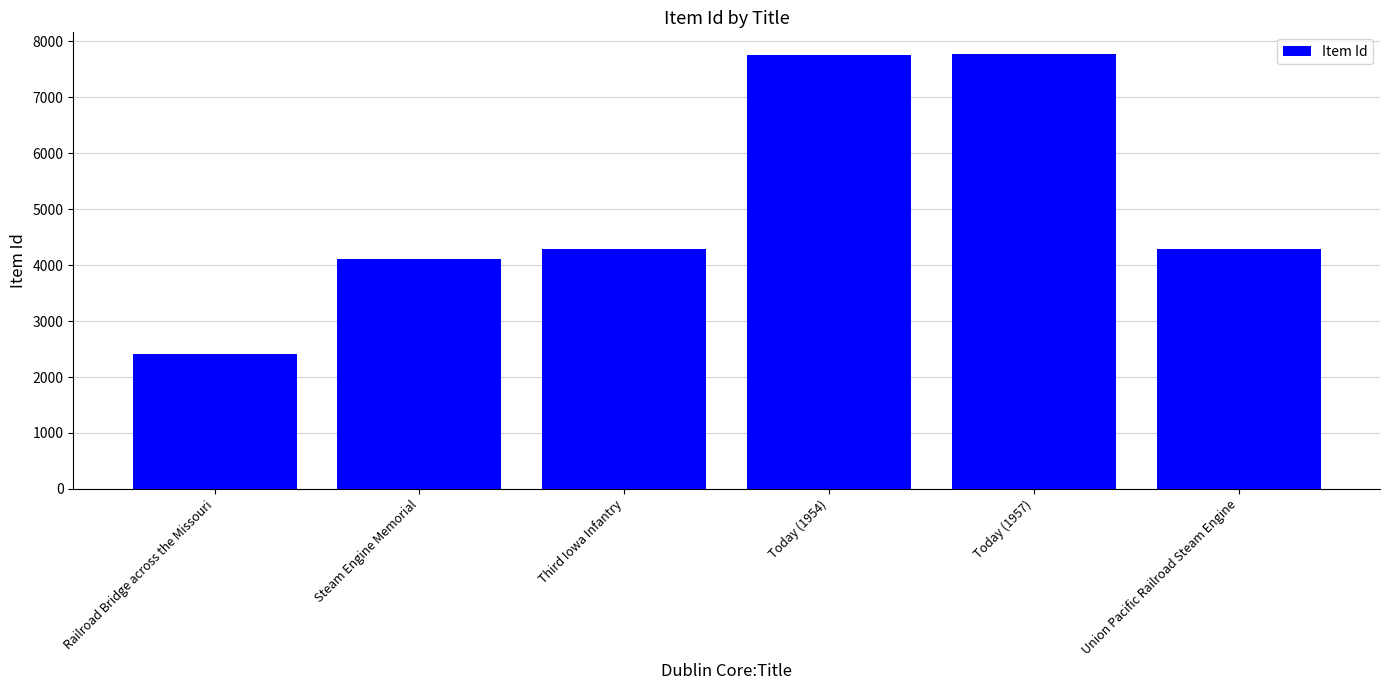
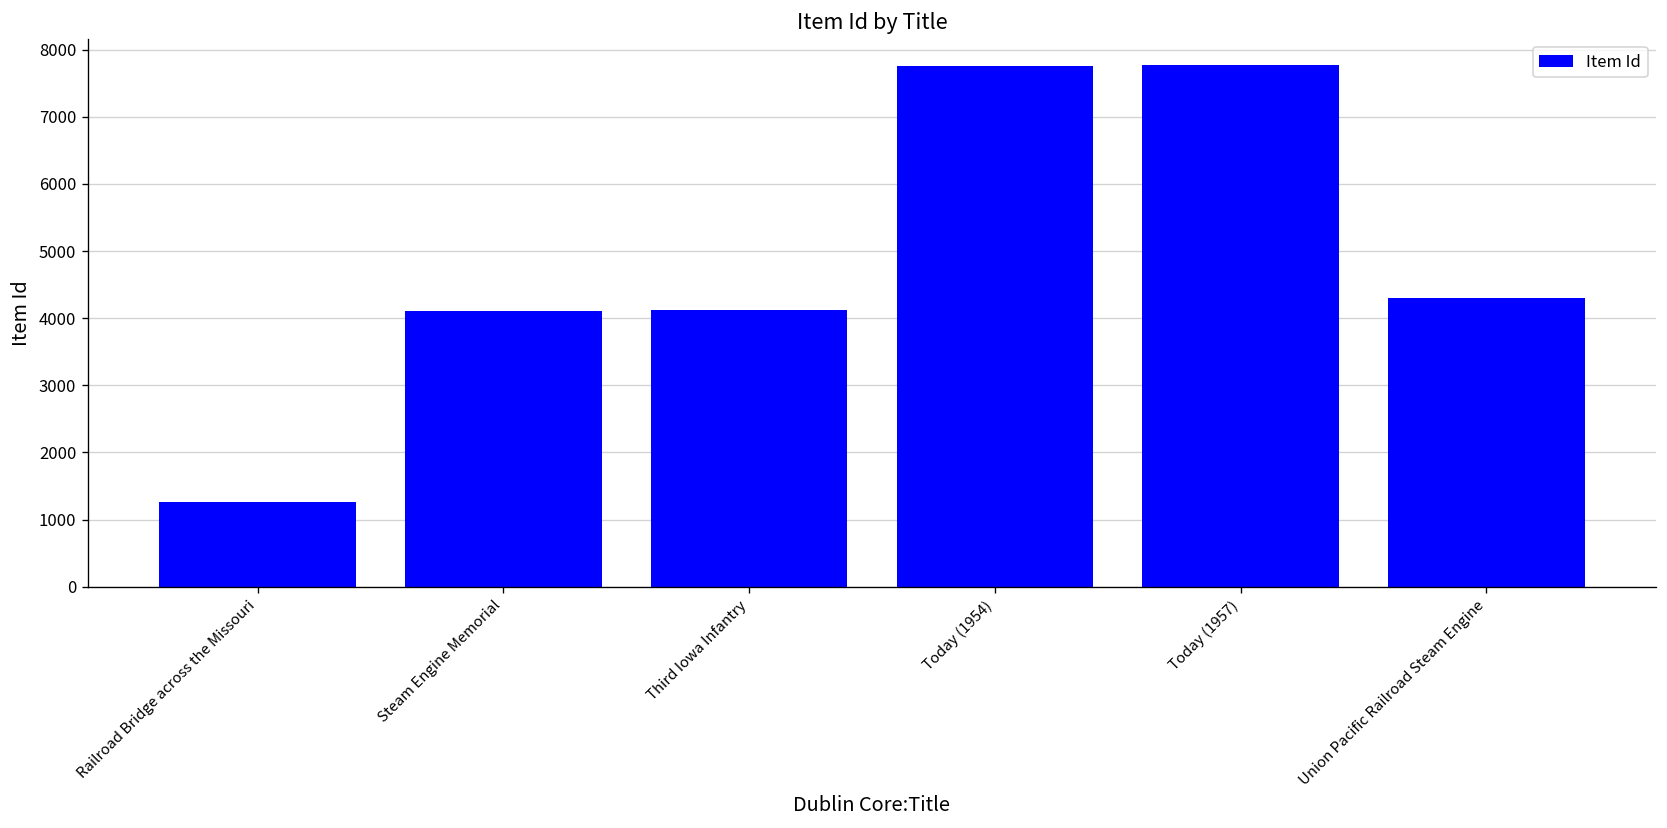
  {
-   "Railroad Bridge across the Missouri": 2400,
+   "Railroad Bridge across the Missouri": 1300,
    "Steam Engine Memorial": 4100,
-   "Third Iowa Infantry": 4300,
+   "Third Iowa Infantry": 4100,
    "Today (1954)": 7700,
    "Today (1957)": 7800,
    "Union Pacific Railroad Steam Engine": 4300
  }
